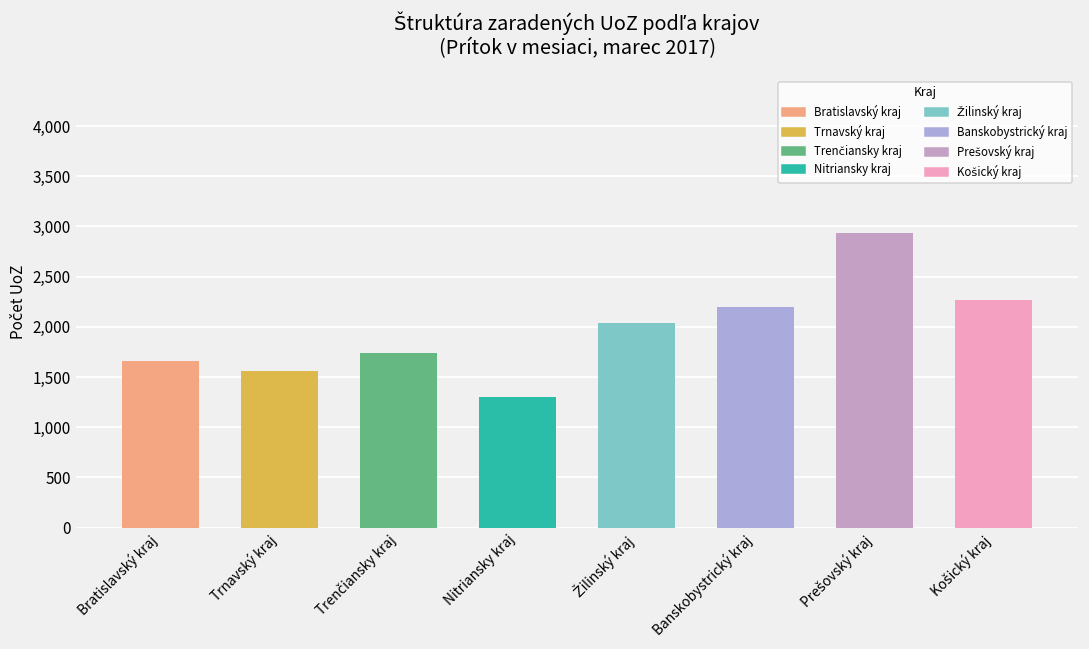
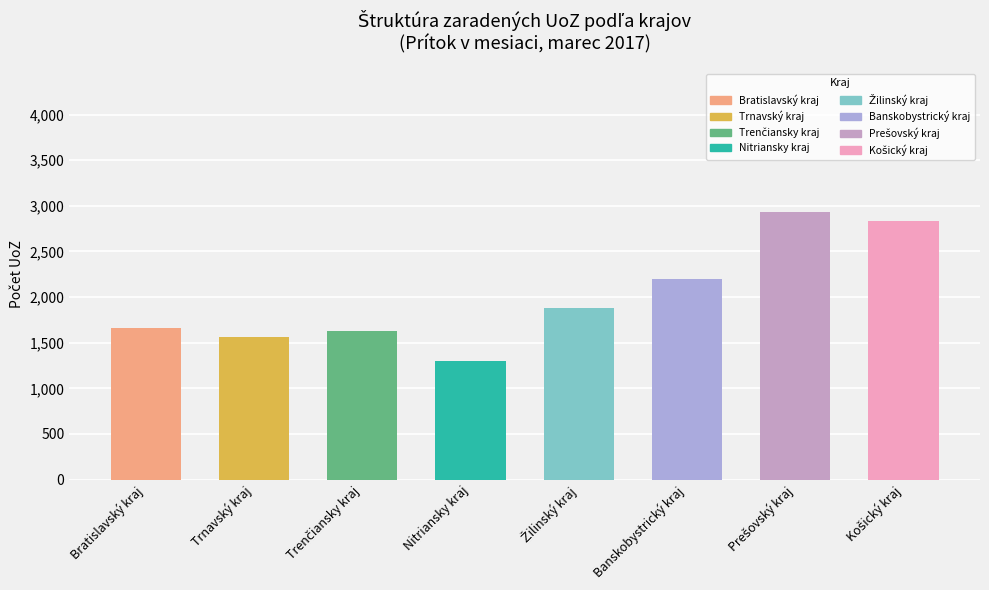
  {
    "Bratislavský kraj": "1,700",
    "Trnavský kraj": "1,600",
-   "Trenčiansky kraj": "1,700",
+   "Trenčiansky kraj": "1,600",
    "Nitriansky kraj": "1,300",
-   "Žilinský kraj": "2,000",
+   "Žilinský kraj": "1,900",
    "Banskobystrický kraj": "2,200",
    "Prešovský kraj": "2,900",
-   "Košický kraj": "2,300"
+   "Košický kraj": "2,800"
  }
